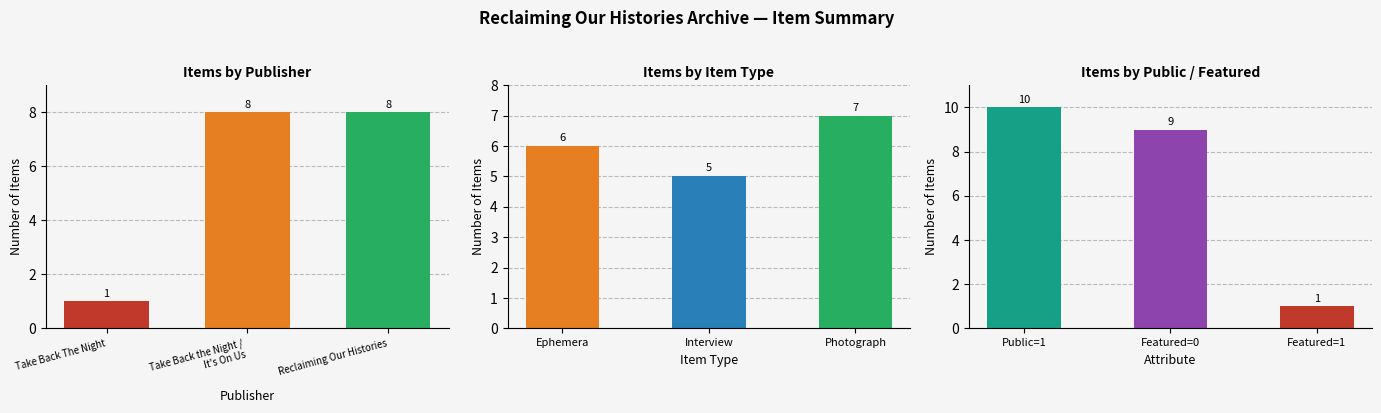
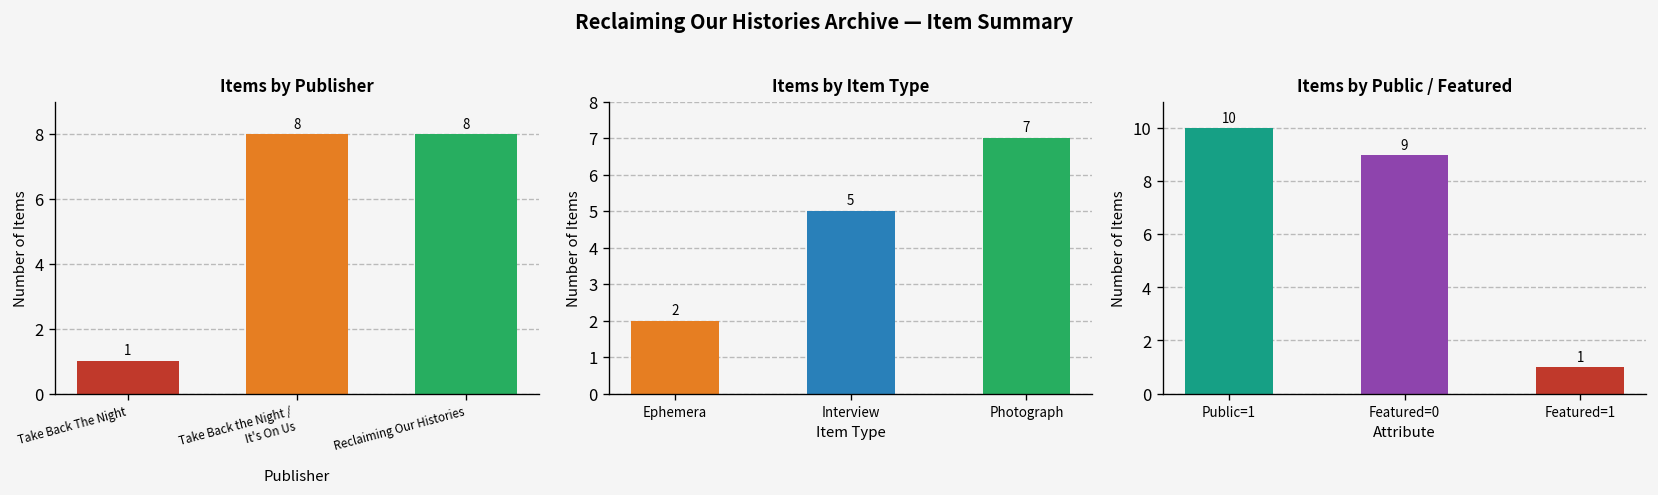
  {
    "Items by Publisher": {
      "Take Back The Night": 1,
      "Take Back the Night / It's On Us": 8,
      "Reclaiming Our Histories": 8
    },
    "Items by Item Type": {
-     "Ephemera": 6,
+     "Ephemera": 2,
      "Interview": 5,
      "Photograph": 7
    },
    "Items by Public / Featured": {
      "Public=1": 10,
      "Featured=0": 9,
      "Featured=1": 1
    }
  }
